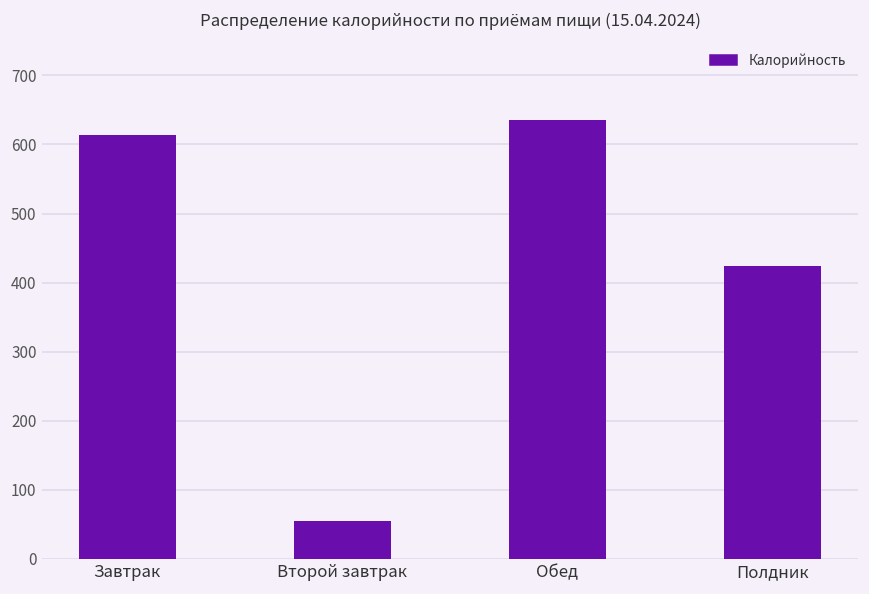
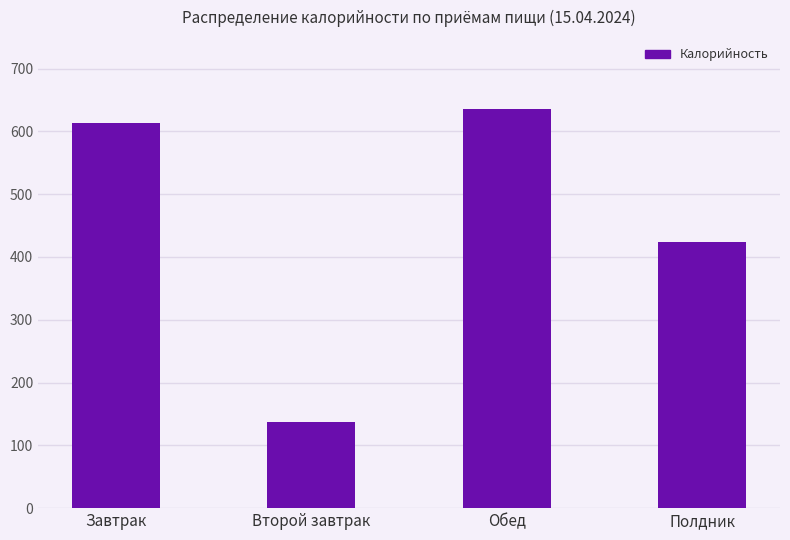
  {
    "Завтрак": 610,
-   "Второй завтрак": 60,
+   "Второй завтрак": 140,
    "Обед": 640,
    "Полдник": 420
  }
